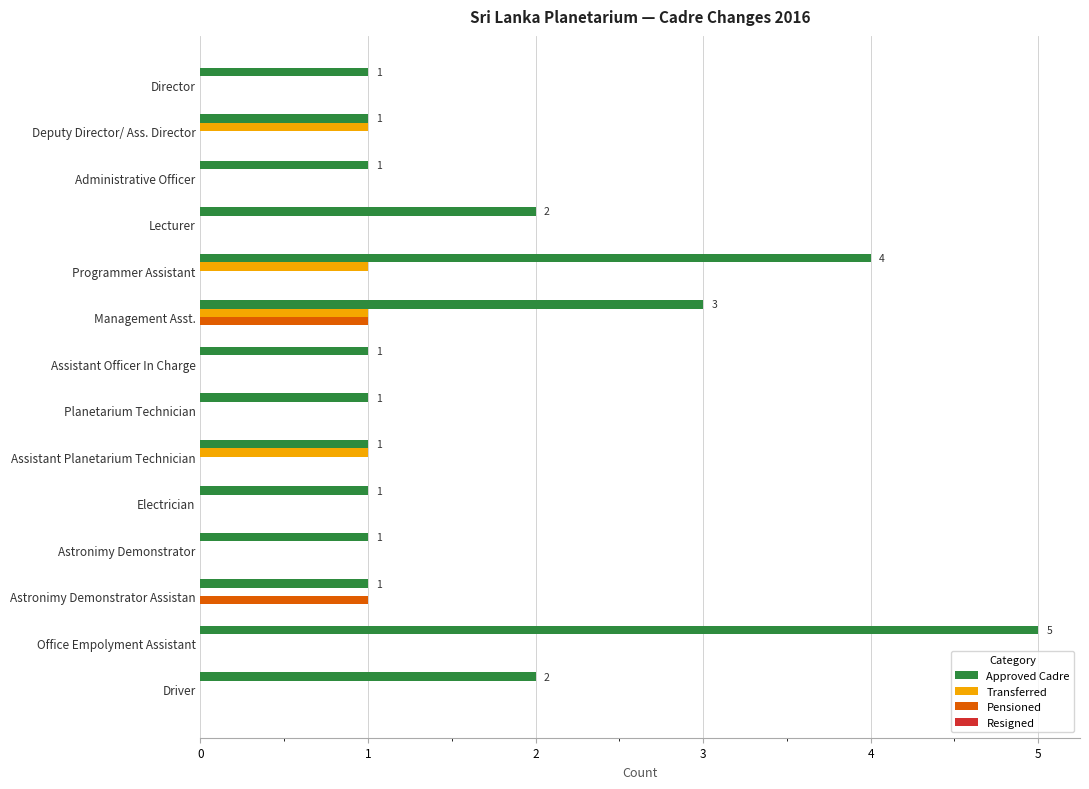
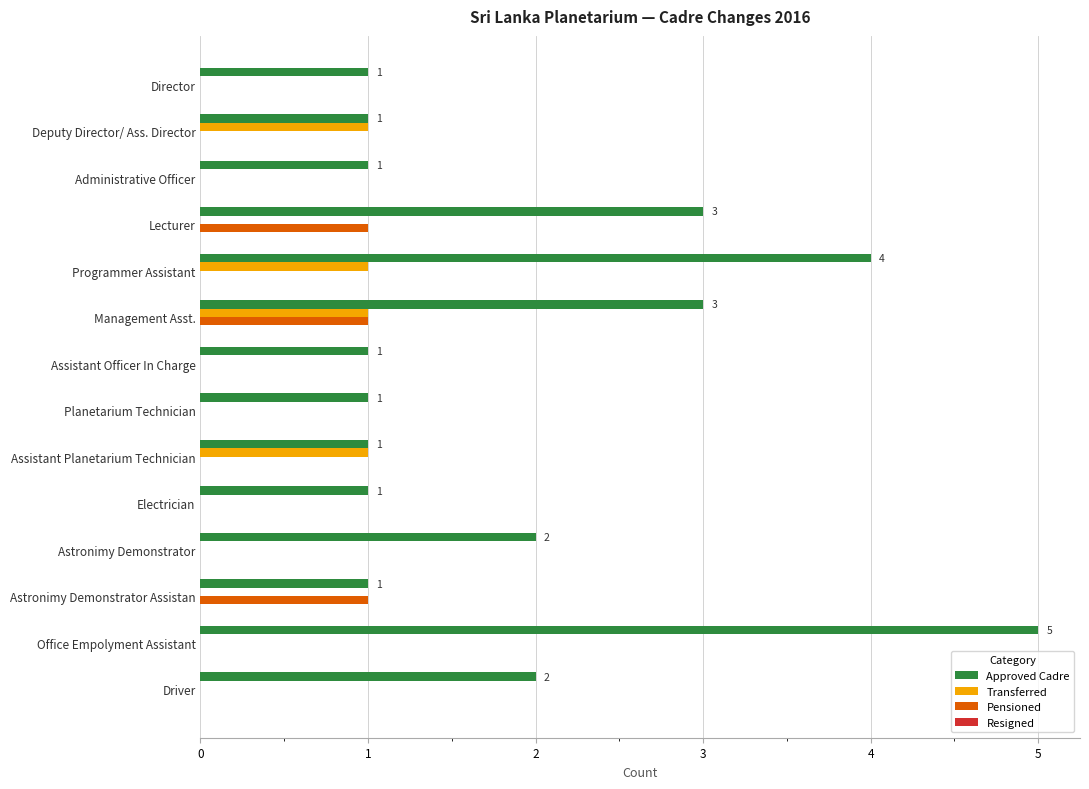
  {
    "Approved Cadre": {
      "Director": 1,
      "Deputy Director/ Ass. Director": 1,
      "Administrative Officer": 1,
-     "Lecturer": 2,
+     "Lecturer": 3,
      "Programmer Assistant": 4,
      "Management Asst.": 3,
      "Assistant Officer In Charge": 1,
      "Planetarium Technician": 1,
      "Assistant Planetarium Technician": 1,
      "Electrician": 1,
-     "Astronimy Demonstrator": 1,
+     "Astronimy Demonstrator": 2,
      "Astronimy Demonstrator Assistan": 1,
      "Office Empolyment Assistant": 5,
      "Driver": 2
    },
    "Transferred": {
      "Director": 0,
      "Administrative Officer": 0,
      "Lecturer": 0,
      "Programmer Assistant": 1,
      "Assistant Officer In Charge": 0,
      "Planetarium Technician": 0,
      "Electrician": 0,
      "Astronimy Demonstrator": 0,
      "Astronimy Demonstrator Assistan": 0,
      "Office Empolyment Assistant": 0,
      "Driver": 0
    },
    "Pensioned": {
      "Director": 0,
      "Deputy Director/ Ass. Director": 0,
      "Administrative Officer": 0,
-     "Lecturer": 0,
+     "Lecturer": 1,
      "Programmer Assistant": 0,
      "Assistant Officer In Charge": 0,
      "Planetarium Technician": 0,
      "Assistant Planetarium Technician": 0,
      "Electrician": 0,
      "Astronimy Demonstrator": 0,
      "Office Empolyment Assistant": 0,
      "Driver": 0
    },
    "Resigned": {
      "Director": 0,
      "Deputy Director/ Ass. Director": 0,
      "Administrative Officer": 0,
      "Lecturer": 0,
      "Programmer Assistant": 0,
      "Management Asst.": 0,
      "Assistant Officer In Charge": 0,
      "Planetarium Technician": 0,
      "Assistant Planetarium Technician": 0,
      "Electrician": 0,
      "Astronimy Demonstrator": 0,
      "Astronimy Demonstrator Assistan": 0,
      "Office Empolyment Assistant": 0,
      "Driver": 0
    }
  }
